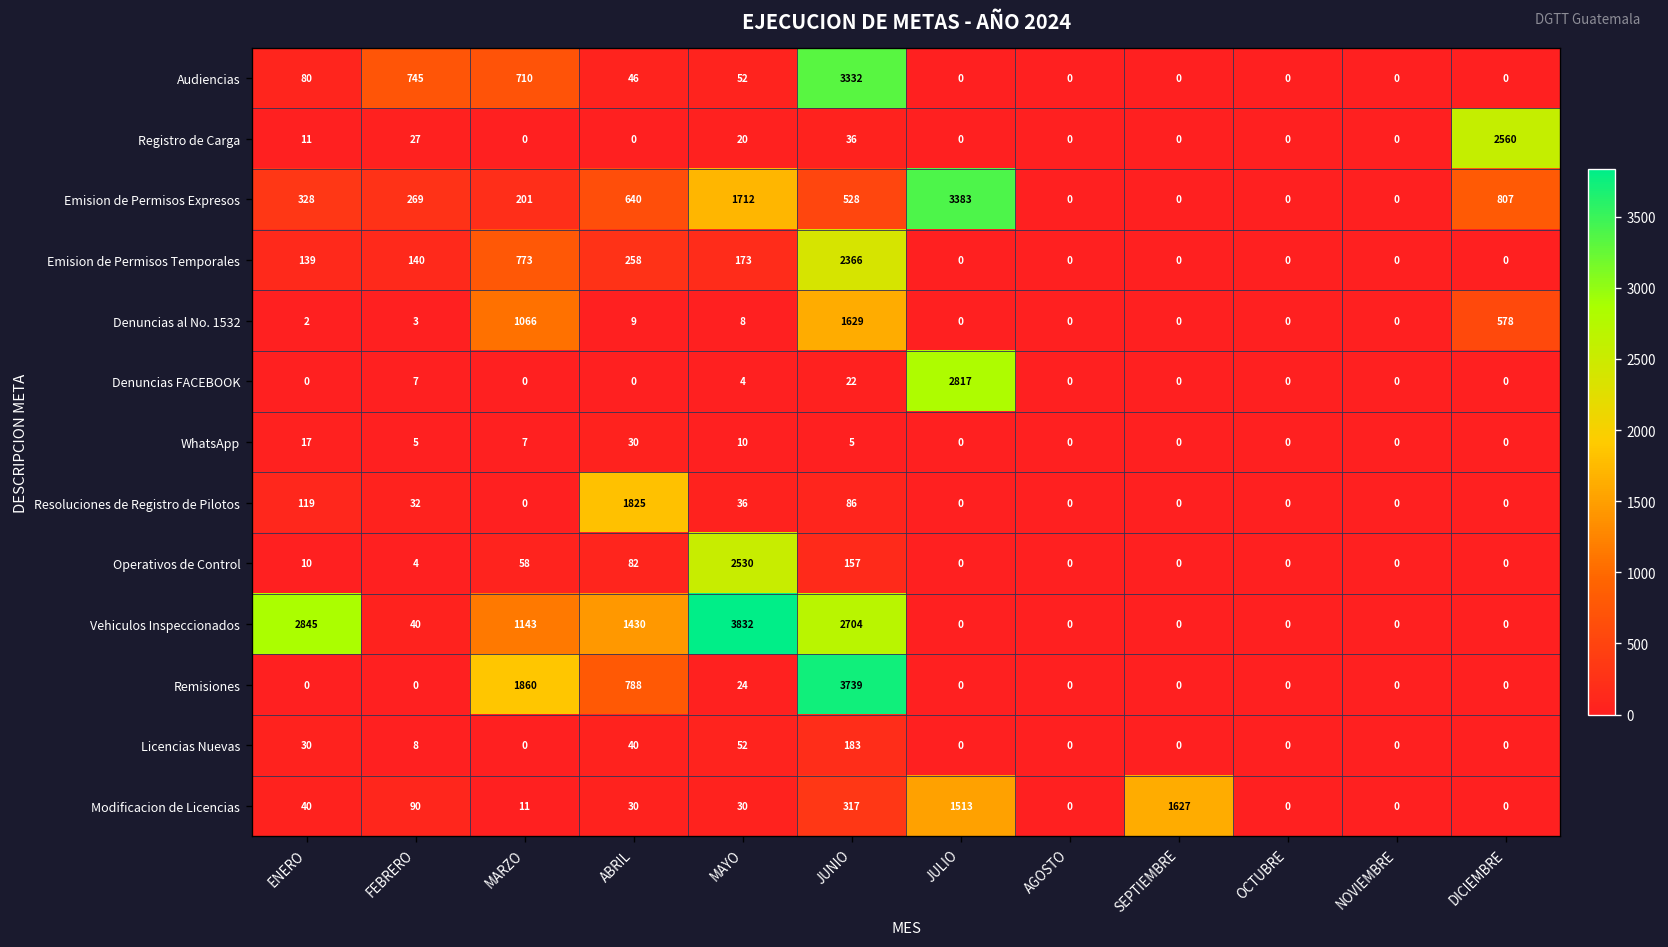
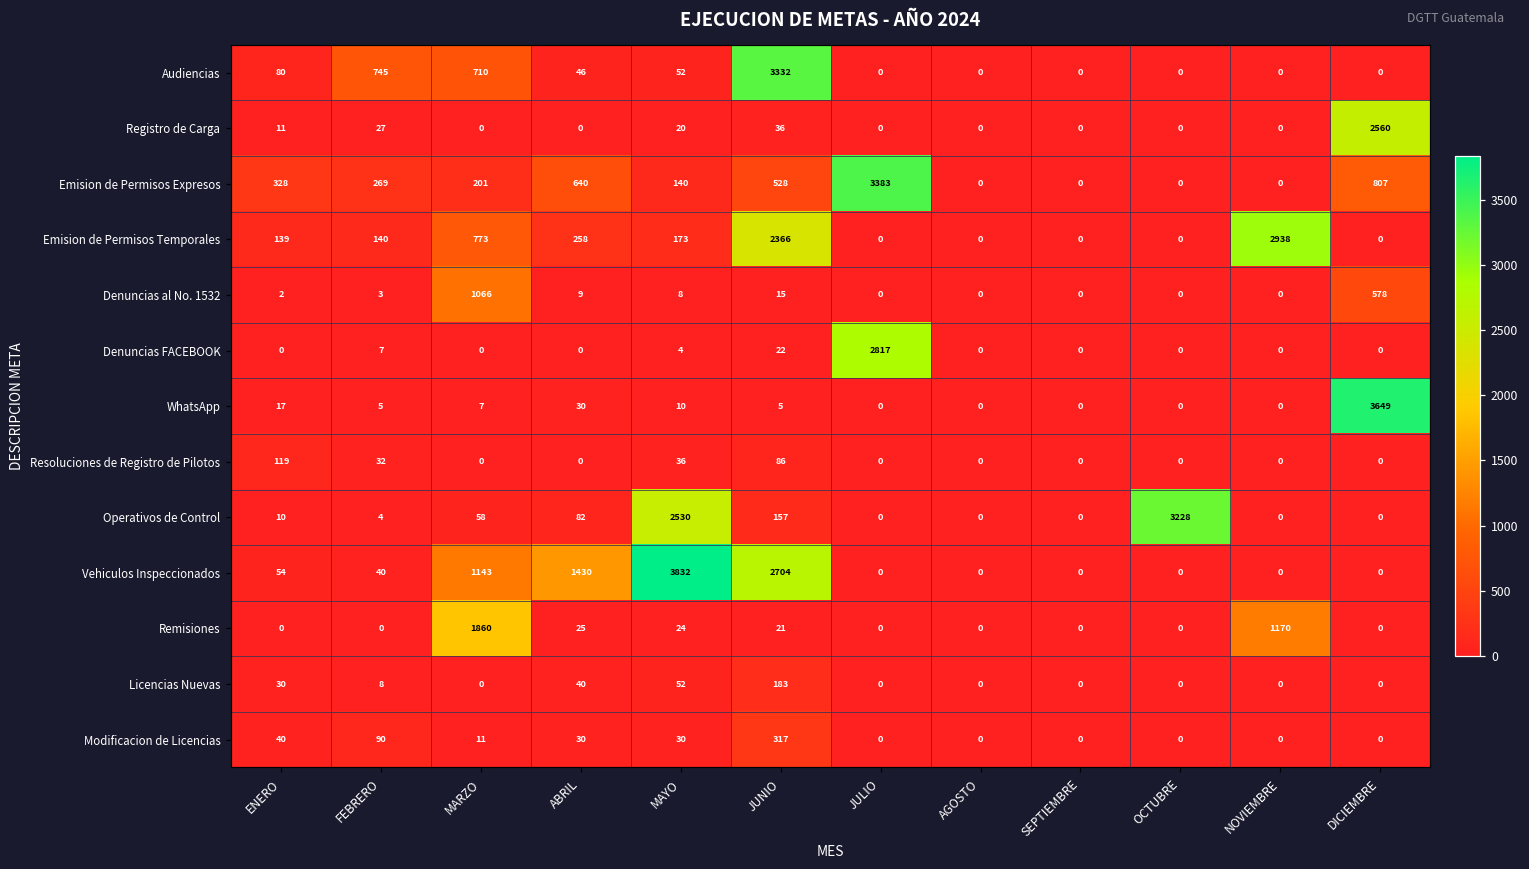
  {
    "Audiencias": {
      "ENERO": 80,
      "FEBRERO": 745,
      "MARZO": 710,
      "ABRIL": 46,
      "MAYO": 52,
      "JUNIO": 3332,
      "JULIO": 0,
      "AGOSTO": 0,
      "SEPTIEMBRE": 0,
      "OCTUBRE": 0,
      "NOVIEMBRE": 0,
      "DICIEMBRE": 0
    },
    "Registro de Carga": {
      "ENERO": 11,
      "FEBRERO": 27,
      "MARZO": 0,
      "ABRIL": 0,
      "MAYO": 20,
      "JUNIO": 36,
      "JULIO": 0,
      "AGOSTO": 0,
      "SEPTIEMBRE": 0,
      "OCTUBRE": 0,
      "NOVIEMBRE": 0,
      "DICIEMBRE": 2560
    },
    "Emision de Permisos Expresos": {
      "ENERO": 328,
      "FEBRERO": 269,
      "MARZO": 201,
      "ABRIL": 640,
-     "MAYO": 1712,
+     "MAYO": 140,
      "JUNIO": 528,
      "JULIO": 3383,
      "AGOSTO": 0,
      "SEPTIEMBRE": 0,
      "OCTUBRE": 0,
      "NOVIEMBRE": 0,
      "DICIEMBRE": 807
    },
    "Emision de Permisos Temporales": {
      "ENERO": 139,
      "FEBRERO": 140,
      "MARZO": 773,
      "ABRIL": 258,
      "MAYO": 173,
      "JUNIO": 2366,
      "JULIO": 0,
      "AGOSTO": 0,
      "SEPTIEMBRE": 0,
      "OCTUBRE": 0,
-     "NOVIEMBRE": 0,
+     "NOVIEMBRE": 2938,
      "DICIEMBRE": 0
    },
    "Denuncias al No. 1532": {
      "ENERO": 2,
      "FEBRERO": 3,
      "MARZO": 1066,
      "ABRIL": 9,
      "MAYO": 8,
-     "JUNIO": 1629,
+     "JUNIO": 15,
      "JULIO": 0,
      "AGOSTO": 0,
      "SEPTIEMBRE": 0,
      "OCTUBRE": 0,
      "NOVIEMBRE": 0,
      "DICIEMBRE": 578
    },
    "Denuncias FACEBOOK": {
      "ENERO": 0,
      "FEBRERO": 7,
      "MARZO": 0,
      "ABRIL": 0,
      "MAYO": 4,
      "JUNIO": 22,
      "JULIO": 2817,
      "AGOSTO": 0,
      "SEPTIEMBRE": 0,
      "OCTUBRE": 0,
      "NOVIEMBRE": 0,
      "DICIEMBRE": 0
    },
    "WhatsApp": {
      "ENERO": 17,
      "FEBRERO": 5,
      "MARZO": 7,
      "ABRIL": 30,
      "MAYO": 10,
      "JUNIO": 5,
      "JULIO": 0,
      "AGOSTO": 0,
      "SEPTIEMBRE": 0,
      "OCTUBRE": 0,
      "NOVIEMBRE": 0,
-     "DICIEMBRE": 0
+     "DICIEMBRE": 3649
    },
    "Resoluciones de Registro de Pilotos": {
      "ENERO": 119,
      "FEBRERO": 32,
      "MARZO": 0,
-     "ABRIL": 1825,
+     "ABRIL": 0,
      "MAYO": 36,
      "JUNIO": 86,
      "JULIO": 0,
      "AGOSTO": 0,
      "SEPTIEMBRE": 0,
      "OCTUBRE": 0,
      "NOVIEMBRE": 0,
      "DICIEMBRE": 0
    },
    "Operativos de Control": {
      "ENERO": 10,
      "FEBRERO": 4,
      "MARZO": 58,
      "ABRIL": 82,
      "MAYO": 2530,
      "JUNIO": 157,
      "JULIO": 0,
      "AGOSTO": 0,
      "SEPTIEMBRE": 0,
-     "OCTUBRE": 0,
+     "OCTUBRE": 3228,
      "NOVIEMBRE": 0,
      "DICIEMBRE": 0
    },
    "Vehiculos Inspeccionados": {
-     "ENERO": 2845,
+     "ENERO": 54,
      "FEBRERO": 40,
      "MARZO": 1143,
      "ABRIL": 1430,
      "MAYO": 3832,
      "JUNIO": 2704,
      "JULIO": 0,
      "AGOSTO": 0,
      "SEPTIEMBRE": 0,
      "OCTUBRE": 0,
      "NOVIEMBRE": 0,
      "DICIEMBRE": 0
    },
    "Remisiones": {
      "ENERO": 0,
      "FEBRERO": 0,
      "MARZO": 1860,
-     "ABRIL": 788,
+     "ABRIL": 25,
      "MAYO": 24,
-     "JUNIO": 3739,
+     "JUNIO": 21,
      "JULIO": 0,
      "AGOSTO": 0,
      "SEPTIEMBRE": 0,
      "OCTUBRE": 0,
-     "NOVIEMBRE": 0,
+     "NOVIEMBRE": 1170,
      "DICIEMBRE": 0
    },
    "Licencias Nuevas": {
      "ENERO": 30,
      "FEBRERO": 8,
      "MARZO": 0,
      "ABRIL": 40,
      "MAYO": 52,
      "JUNIO": 183,
      "JULIO": 0,
      "AGOSTO": 0,
      "SEPTIEMBRE": 0,
      "OCTUBRE": 0,
      "NOVIEMBRE": 0,
      "DICIEMBRE": 0
    },
    "Modificacion de Licencias": {
      "ENERO": 40,
      "FEBRERO": 90,
      "MARZO": 11,
      "ABRIL": 30,
      "MAYO": 30,
      "JUNIO": 317,
-     "JULIO": 1513,
+     "JULIO": 0,
      "AGOSTO": 0,
-     "SEPTIEMBRE": 1627,
+     "SEPTIEMBRE": 0,
      "OCTUBRE": 0,
      "NOVIEMBRE": 0,
      "DICIEMBRE": 0
    }
  }
